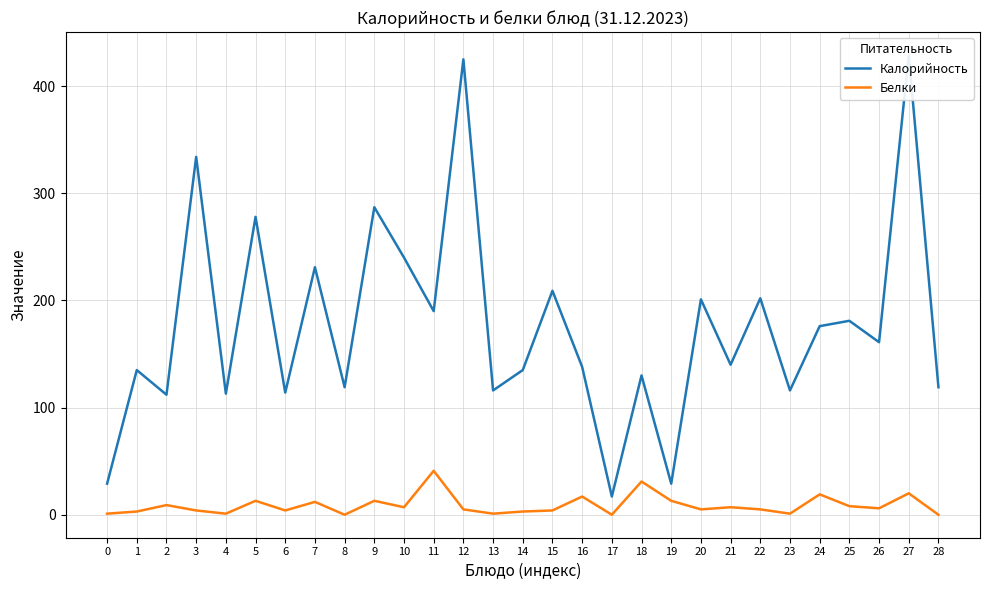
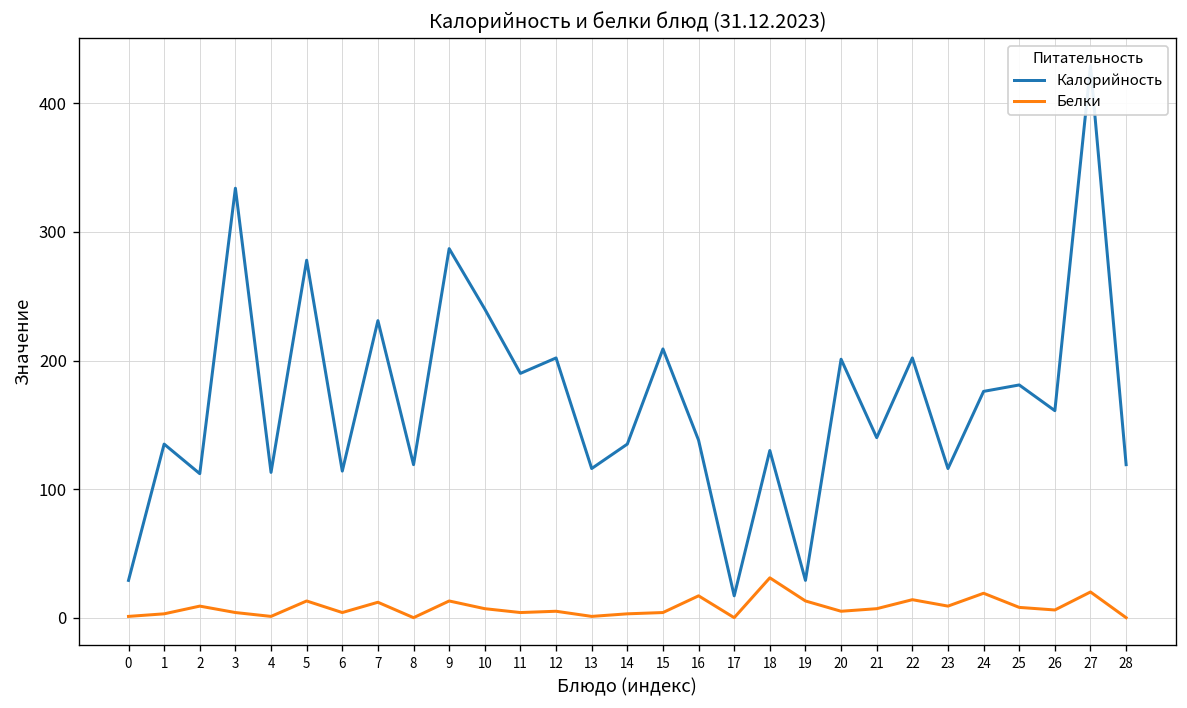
  {
    "Калорийность": {
      "0": 29,
      "1": 135,
      "2": 112,
      "3": 334,
      "4": 113,
      "5": 278,
      "6": 114,
      "7": 231,
      "8": 119,
      "9": 287,
      "10": 240,
      "11": 190,
-     "12": 425,
+     "12": 202,
      "13": 116,
      "14": 135,
      "15": 209,
      "16": 138,
      "17": 17,
      "18": 130,
      "19": 29,
      "20": 201,
      "21": 140,
      "22": 202,
      "23": 116,
      "24": 176,
      "25": 181,
      "26": 161,
      "28": 119
    },
    "Белки": {
      "0": 1,
      "1": 3,
      "2": 9,
      "3": 4,
      "4": 1,
      "5": 13,
      "6": 4,
      "7": 12,
      "8": 0,
      "9": 13,
      "10": 7,
-     "11": 41,
+     "11": 4,
      "12": 5,
      "13": 1,
      "14": 3,
      "15": 4,
      "16": 17,
      "17": 0,
      "18": 31,
      "19": 13,
      "20": 5,
      "21": 7,
-     "22": 5,
-     "23": 1,
+     "22": 14,
+     "23": 9,
      "24": 19,
      "25": 8,
      "26": 6,
      "27": 20,
      "28": 0
    }
  }
